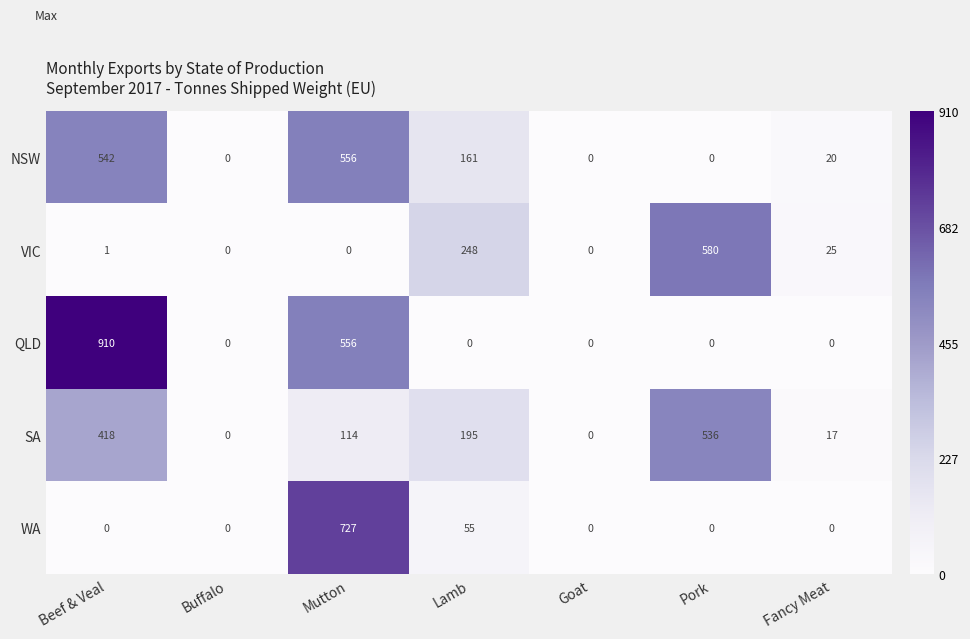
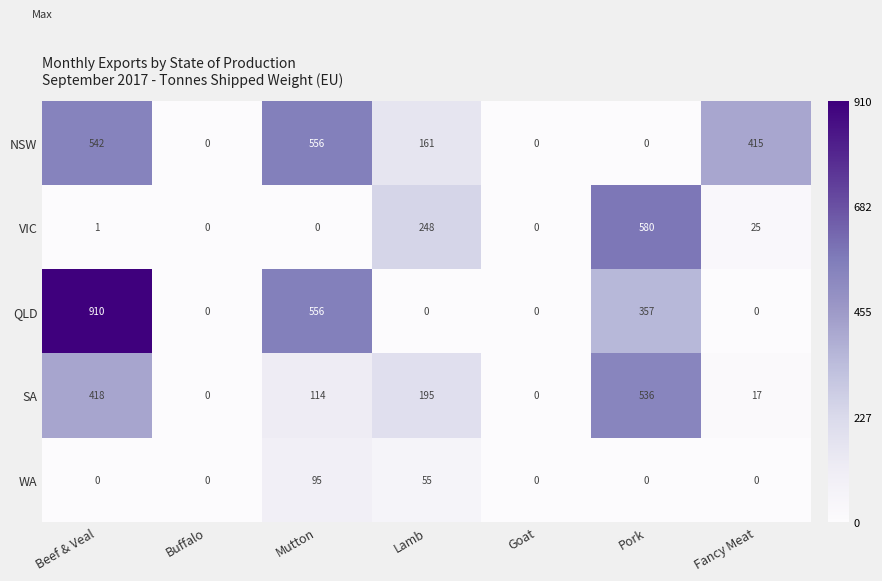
  {
    "NSW": {
      "Beef & Veal": 542,
      "Buffalo": 0,
      "Mutton": 556,
      "Lamb": 161,
      "Goat": 0,
      "Pork": 0,
-     "Fancy Meat": 20
+     "Fancy Meat": 415
    },
    "VIC": {
      "Beef & Veal": 1,
      "Buffalo": 0,
      "Mutton": 0,
      "Lamb": 248,
      "Goat": 0,
      "Pork": 580,
      "Fancy Meat": 25
    },
    "QLD": {
      "Beef & Veal": 910,
      "Buffalo": 0,
      "Mutton": 556,
      "Lamb": 0,
      "Goat": 0,
-     "Pork": 0,
+     "Pork": 357,
      "Fancy Meat": 0
    },
    "SA": {
      "Beef & Veal": 418,
      "Buffalo": 0,
      "Mutton": 114,
      "Lamb": 195,
      "Goat": 0,
      "Pork": 536,
      "Fancy Meat": 17
    },
    "WA": {
      "Beef & Veal": 0,
      "Buffalo": 0,
-     "Mutton": 727,
+     "Mutton": 95,
      "Lamb": 55,
      "Goat": 0,
      "Pork": 0,
      "Fancy Meat": 0
    }
  }
